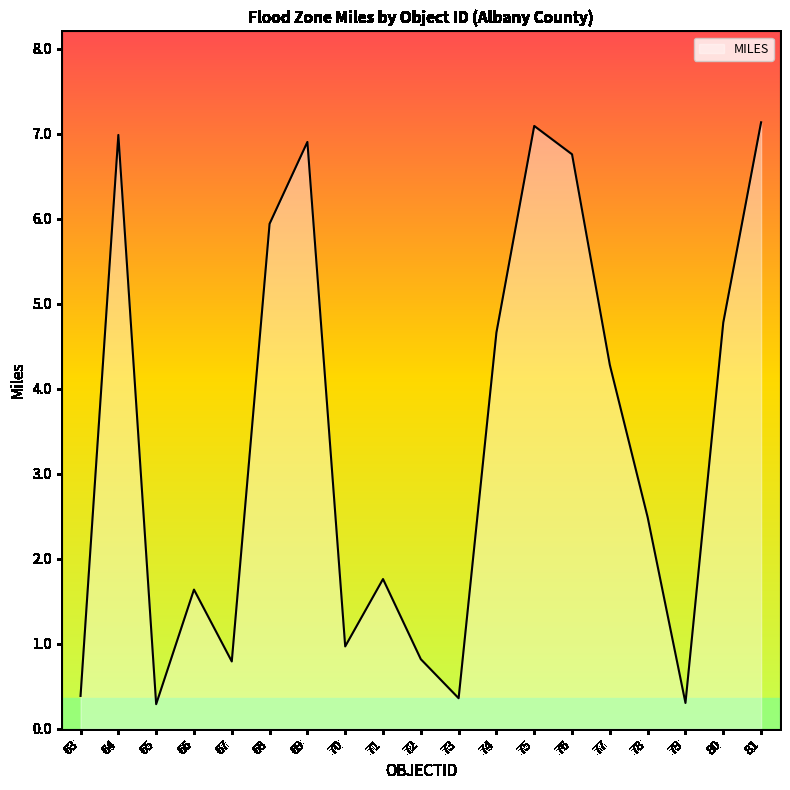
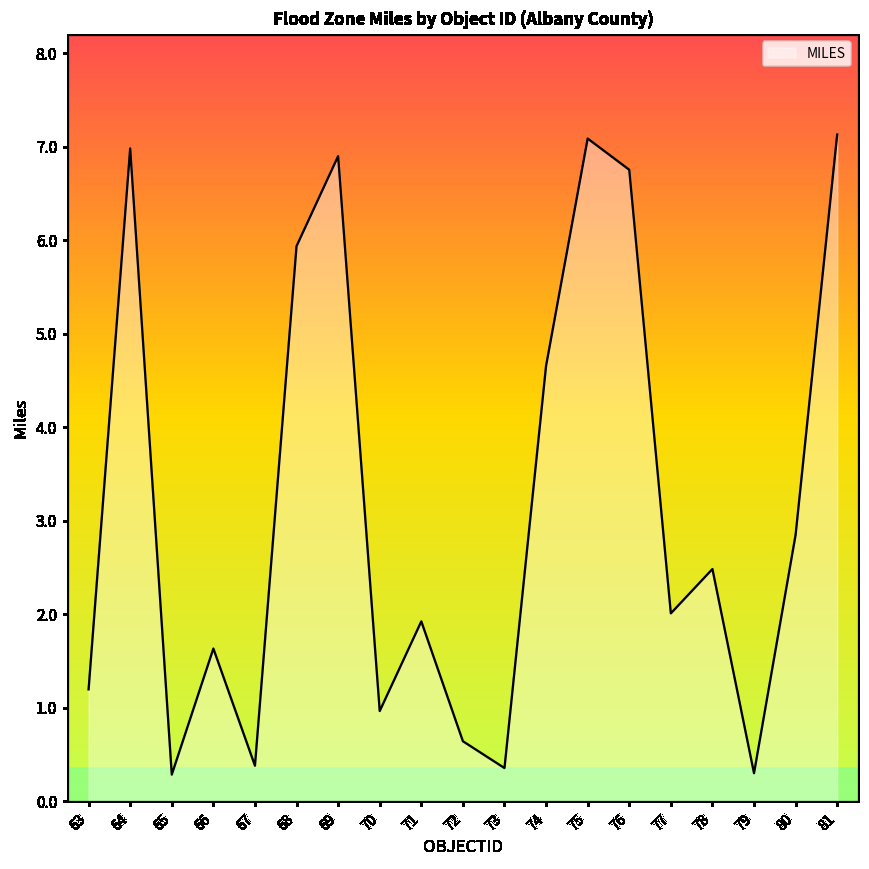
  {
-   "63": 0.4,
+   "63": 1.2,
    "64": 7.0,
    "66": 1.6,
-   "67": 0.8,
+   "67": 0.4,
    "68": 5.9,
    "69": 6.9,
    "70": 1.0,
-   "71": 1.8,
-   "72": 0.8,
+   "71": 1.9,
+   "72": 0.6,
    "73": 0.4,
    "74": 4.7,
    "75": 7.1,
    "76": 6.8,
-   "77": 4.3,
+   "77": 2.0,
    "78": 2.5,
-   "80": 4.8,
+   "80": 2.9,
    "81": 7.1
  }
